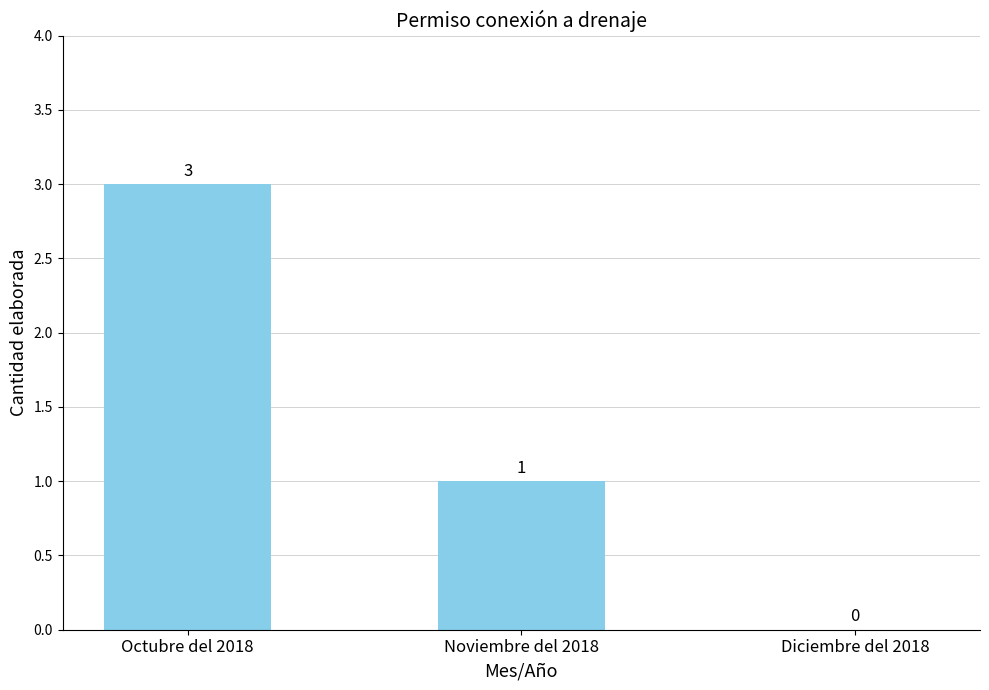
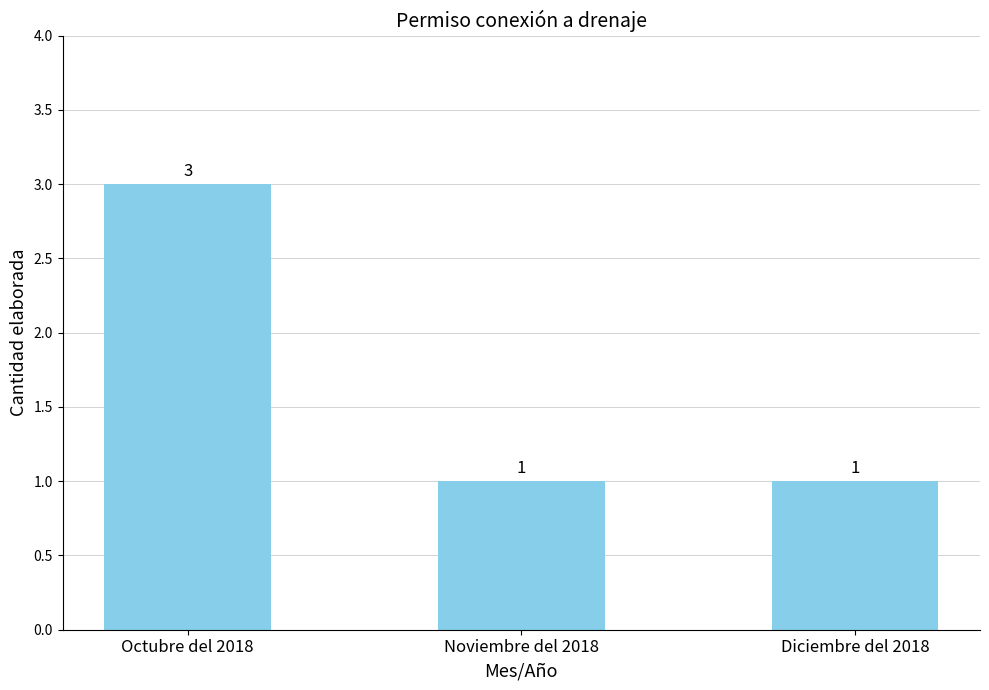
  {
    "Octubre del 2018": 3,
    "Noviembre del 2018": 1,
-   "Diciembre del 2018": 0
+   "Diciembre del 2018": 1
  }
